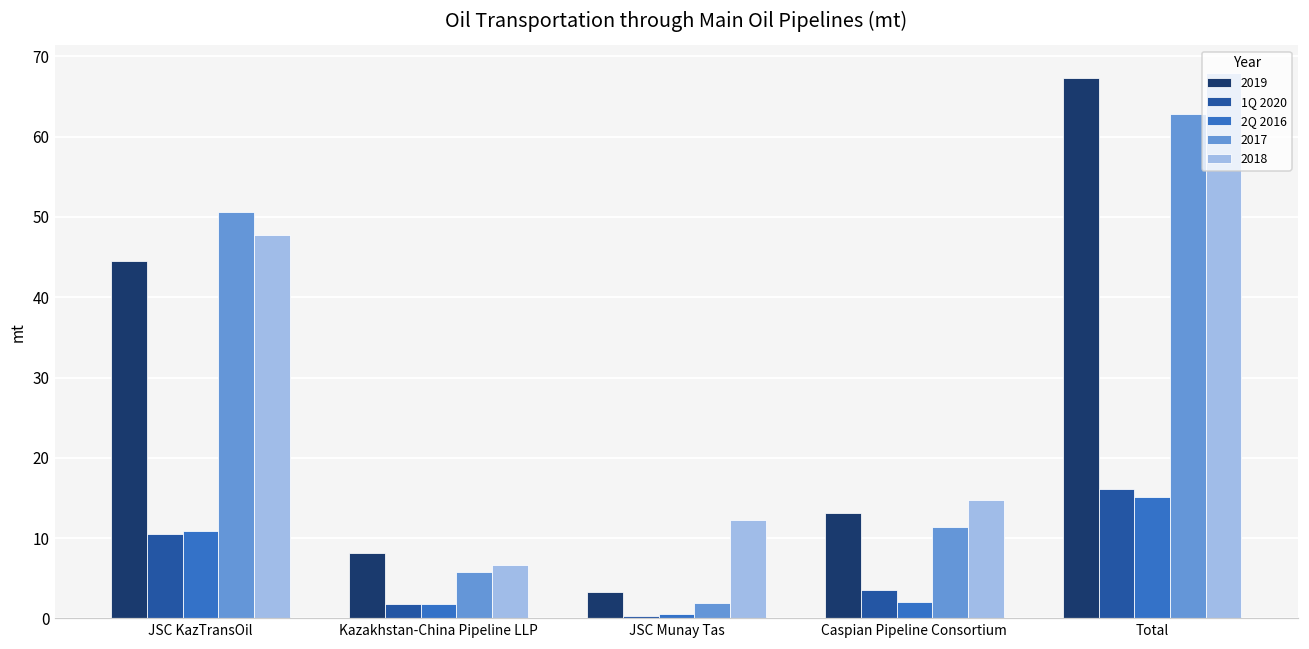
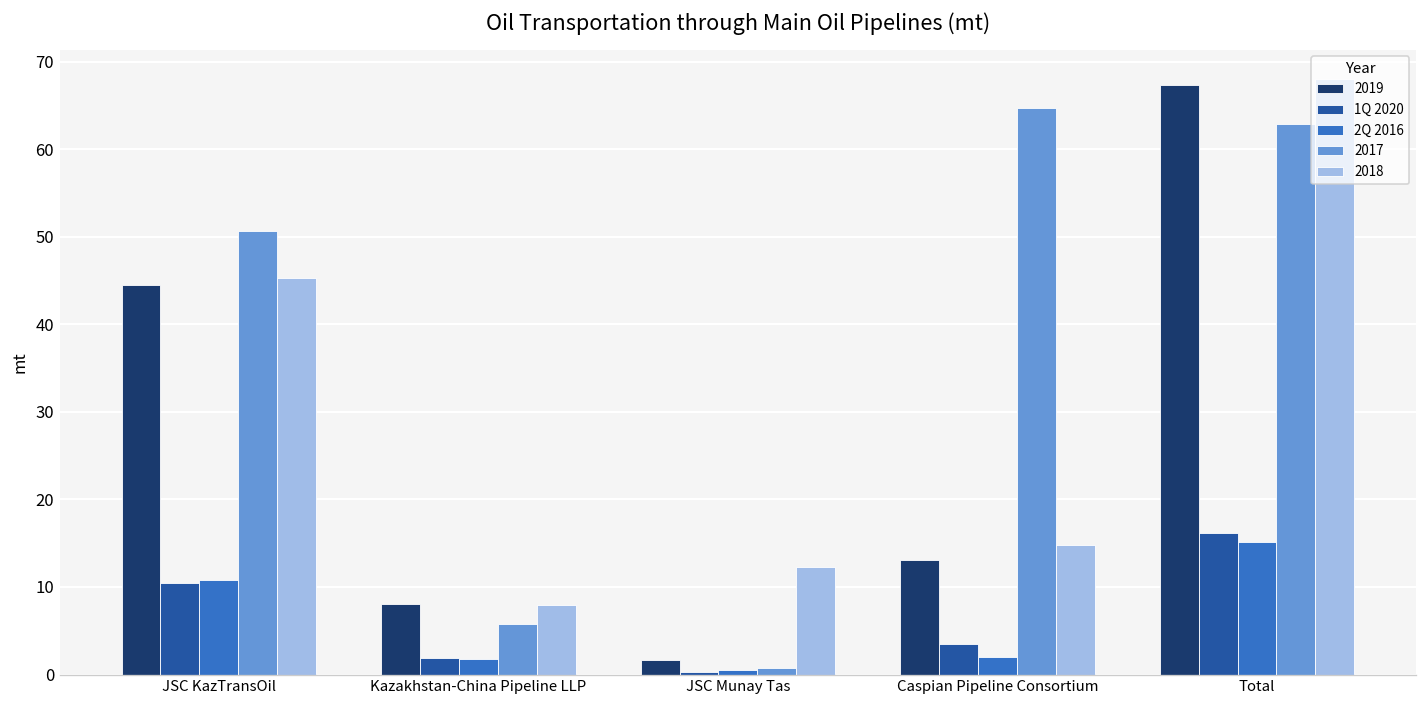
  {
    "2019": {
      "JSC KazTransOil": 44,
      "Kazakhstan-China Pipeline LLP": 8,
-     "JSC Munay Tas": 3,
+     "JSC Munay Tas": 2,
      "Caspian Pipeline Consortium": 13,
      "Total": 67
    },
    "2017": {
      "JSC KazTransOil": 51,
      "Kazakhstan-China Pipeline LLP": 6,
-     "JSC Munay Tas": 2,
-     "Caspian Pipeline Consortium": 11,
+     "JSC Munay Tas": 1,
+     "Caspian Pipeline Consortium": 65,
      "Total": 63
    },
    "2018": {
-     "JSC KazTransOil": 48,
-     "Kazakhstan-China Pipeline LLP": 7,
+     "JSC KazTransOil": 45,
+     "Kazakhstan-China Pipeline LLP": 8,
      "JSC Munay Tas": 12,
      "Caspian Pipeline Consortium": 15
    }
  }
